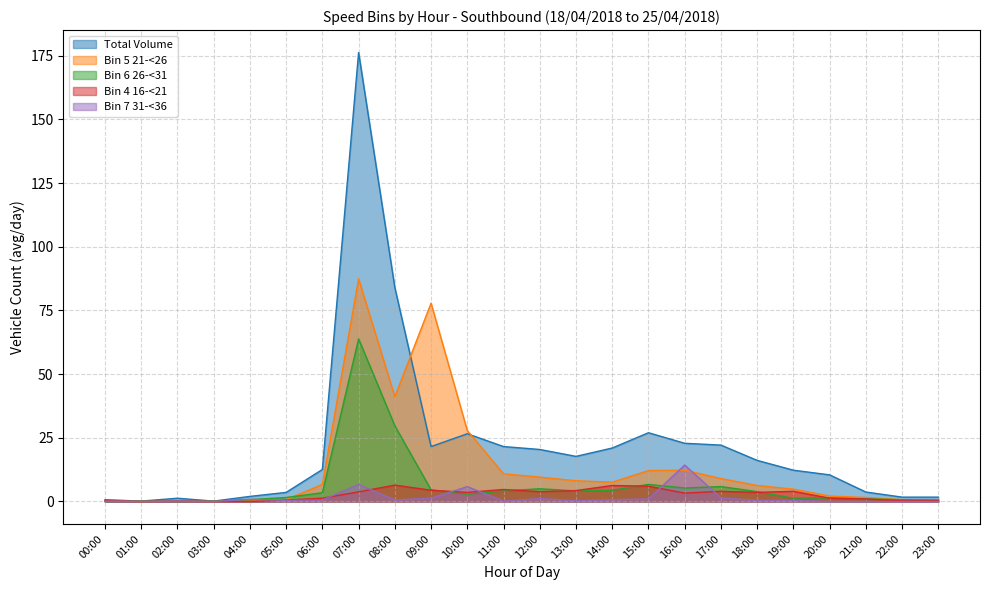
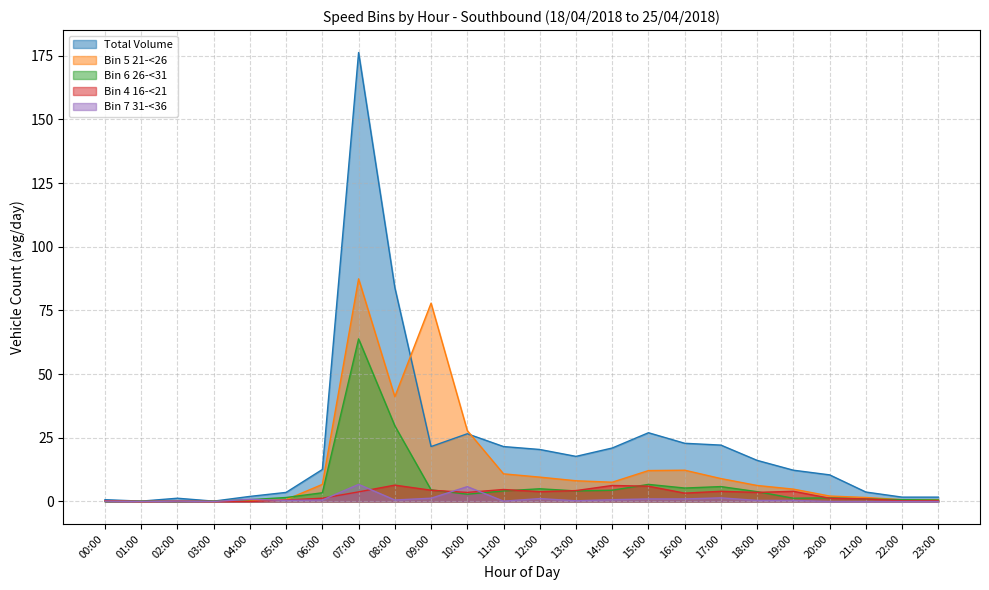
  {
    "Total Volume": {
      "02:00": 1,
      "04:00": 2,
      "05:00": 4,
      "06:00": 13,
      "07:00": 176,
      "08:00": 84,
      "09:00": 22,
      "10:00": 27,
      "11:00": 22,
      "12:00": 20,
      "13:00": 18,
      "14:00": 21,
      "15:00": 27,
      "16:00": 23,
      "17:00": 22,
      "18:00": 16,
      "19:00": 12,
      "20:00": 10,
      "21:00": 4,
      "22:00": 2,
      "23:00": 2
    },
    "Bin 5 21-<26": {
      "06:00": 7,
      "07:00": 87,
      "08:00": 41,
      "09:00": 78,
      "10:00": 28,
      "11:00": 11,
      "12:00": 10,
      "13:00": 8,
      "14:00": 8,
      "15:00": 12,
      "16:00": 12,
      "17:00": 9,
      "18:00": 6
    },
    "Bin 6 26-<31": {
      "06:00": 3,
      "07:00": 64,
      "08:00": 30,
      "12:00": 5,
      "14:00": 4,
      "16:00": 5,
      "17:00": 6
    },
    "Bin 4 16-<21": {
      "07:00": 4,
      "08:00": 6,
      "12:00": 4,
      "14:00": 6,
      "16:00": 3,
      "17:00": 4
    },
    "Bin 7 31-<36": {
      "07:00": 7,
      "08:00": 1,
      "09:00": 1,
      "10:00": 6,
      "11:00": 0,
      "12:00": 1,
      "13:00": 0,
      "14:00": 1,
      "15:00": 1,
-     "16:00": 14,
+     "16:00": 1,
      "17:00": 1,
      "18:00": 0,
      "20:00": 0,
      "21:00": 0
    }
  }
